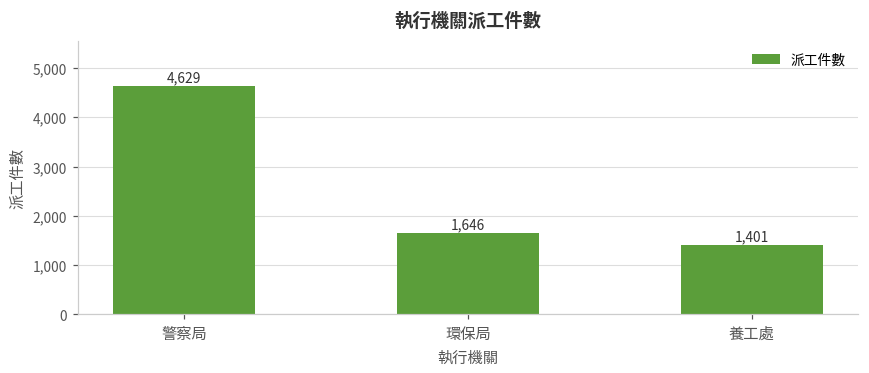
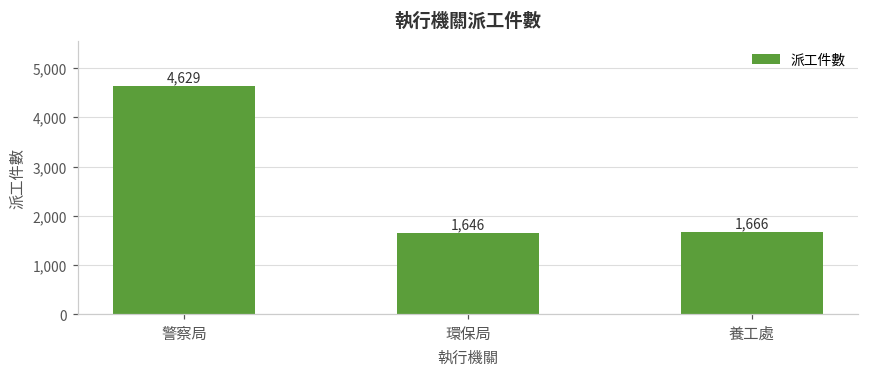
  {
    "警察局": "4,629",
    "環保局": "1,646",
-   "養工處": "1,401"
+   "養工處": "1,666"
  }
